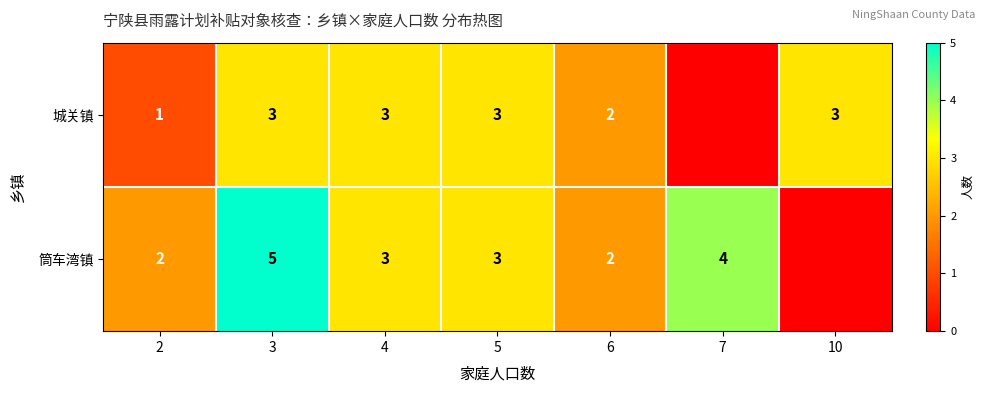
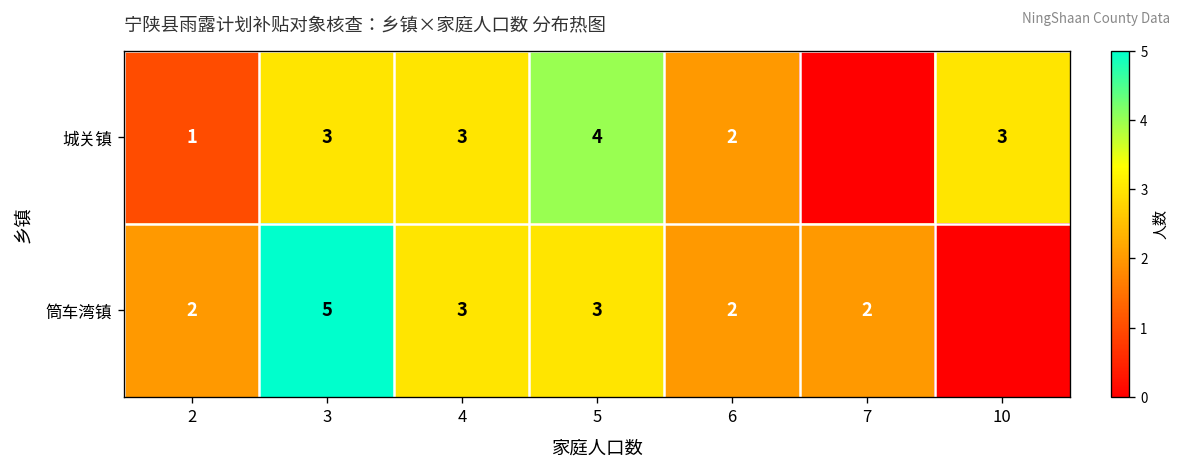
  {
    "城关镇": {
      "2": 1,
      "3": 3,
      "4": 3,
-     "5": 3,
+     "5": 4,
      "6": 2,
      "10": 3
    },
    "筒车湾镇": {
      "2": 2,
      "3": 5,
      "4": 3,
      "5": 3,
      "6": 2,
-     "7": 4
+     "7": 2
    }
  }
